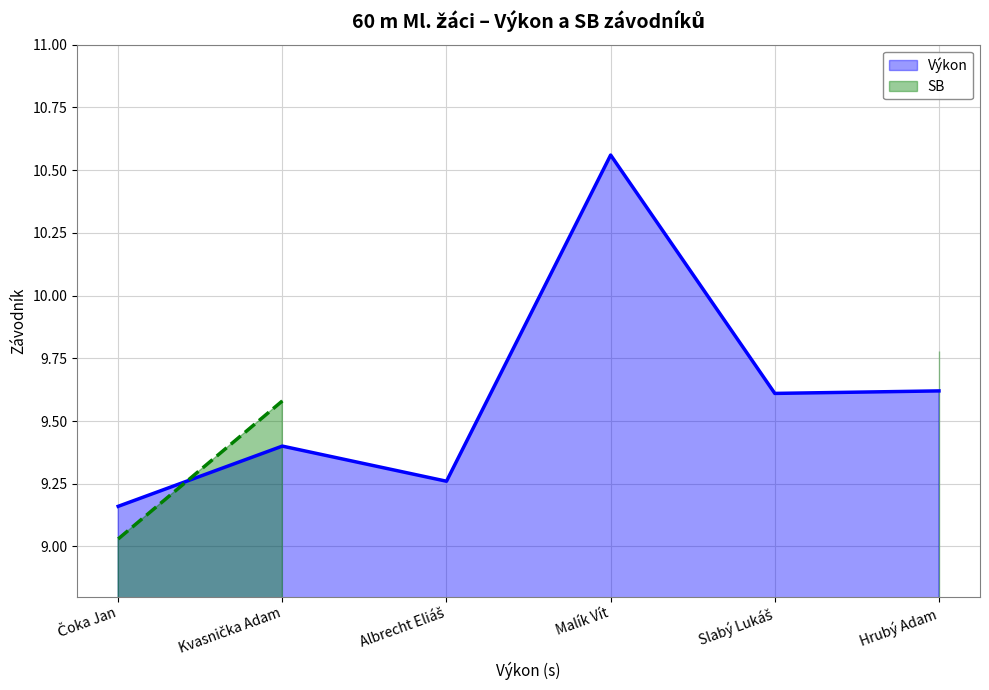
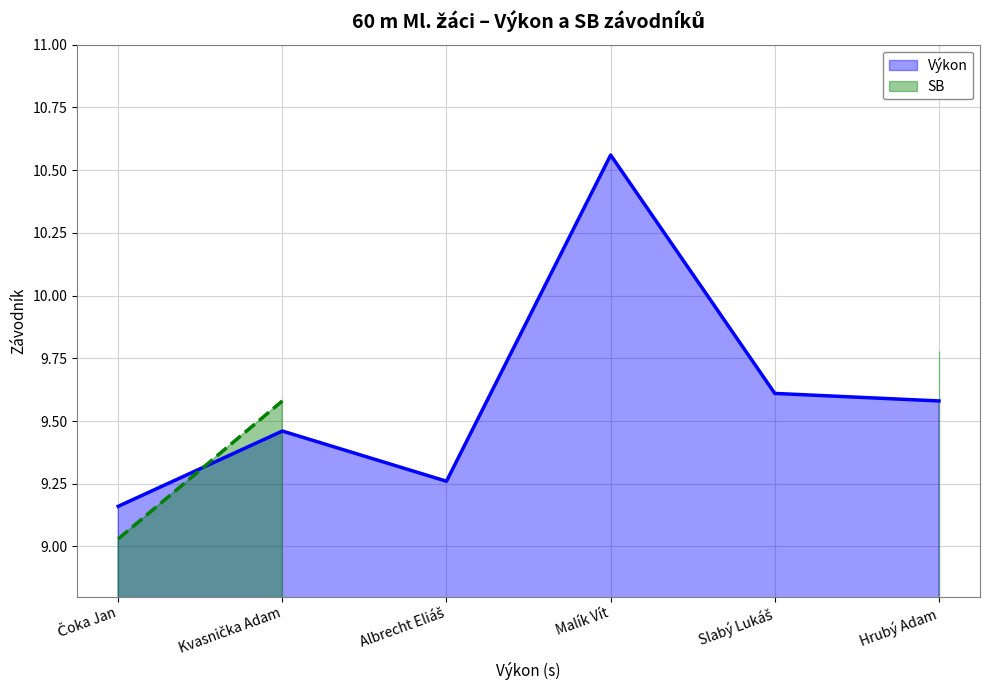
  {
    "Výkon": {
      "Čoka Jan": 9.16,
-     "Kvasnička Adam": 9.40,
+     "Kvasnička Adam": 9.46,
      "Albrecht Eliáš": 9.26,
      "Malík Vít": 10.56,
      "Slabý Lukáš": 9.61,
-     "Hrubý Adam": 9.62
+     "Hrubý Adam": 9.58
    }
  }
